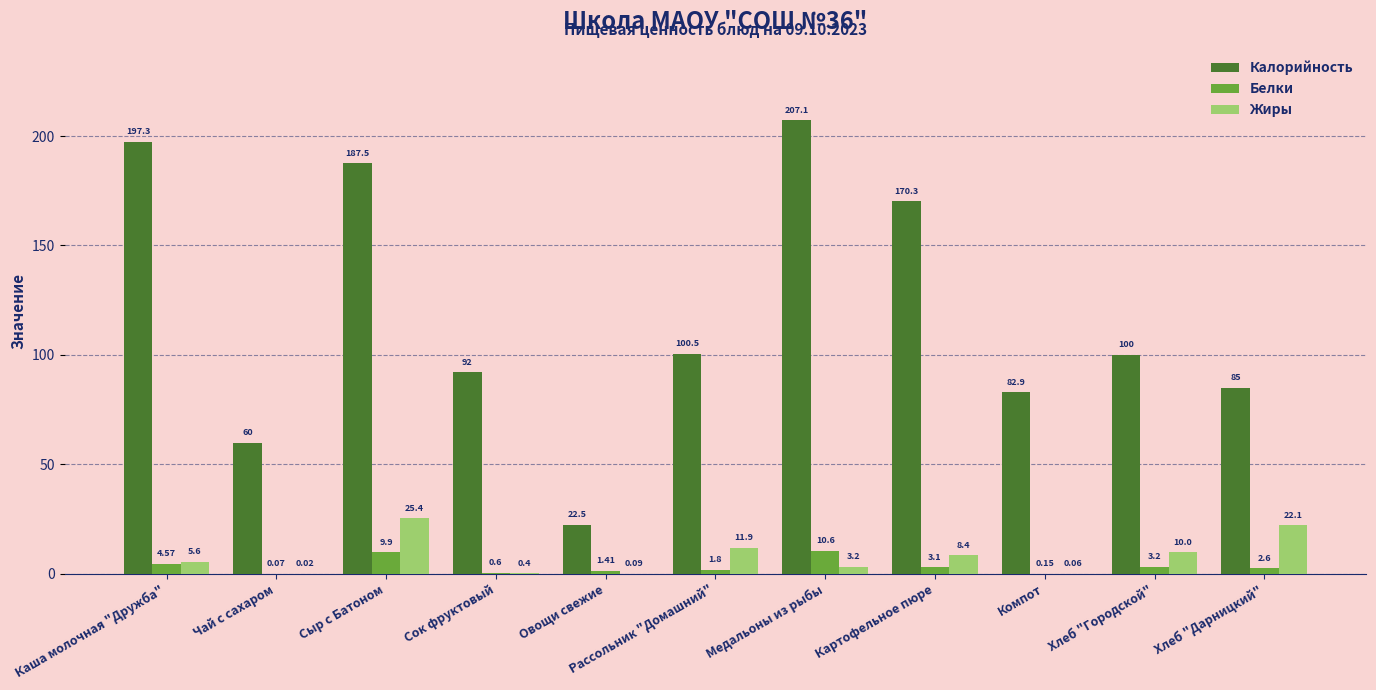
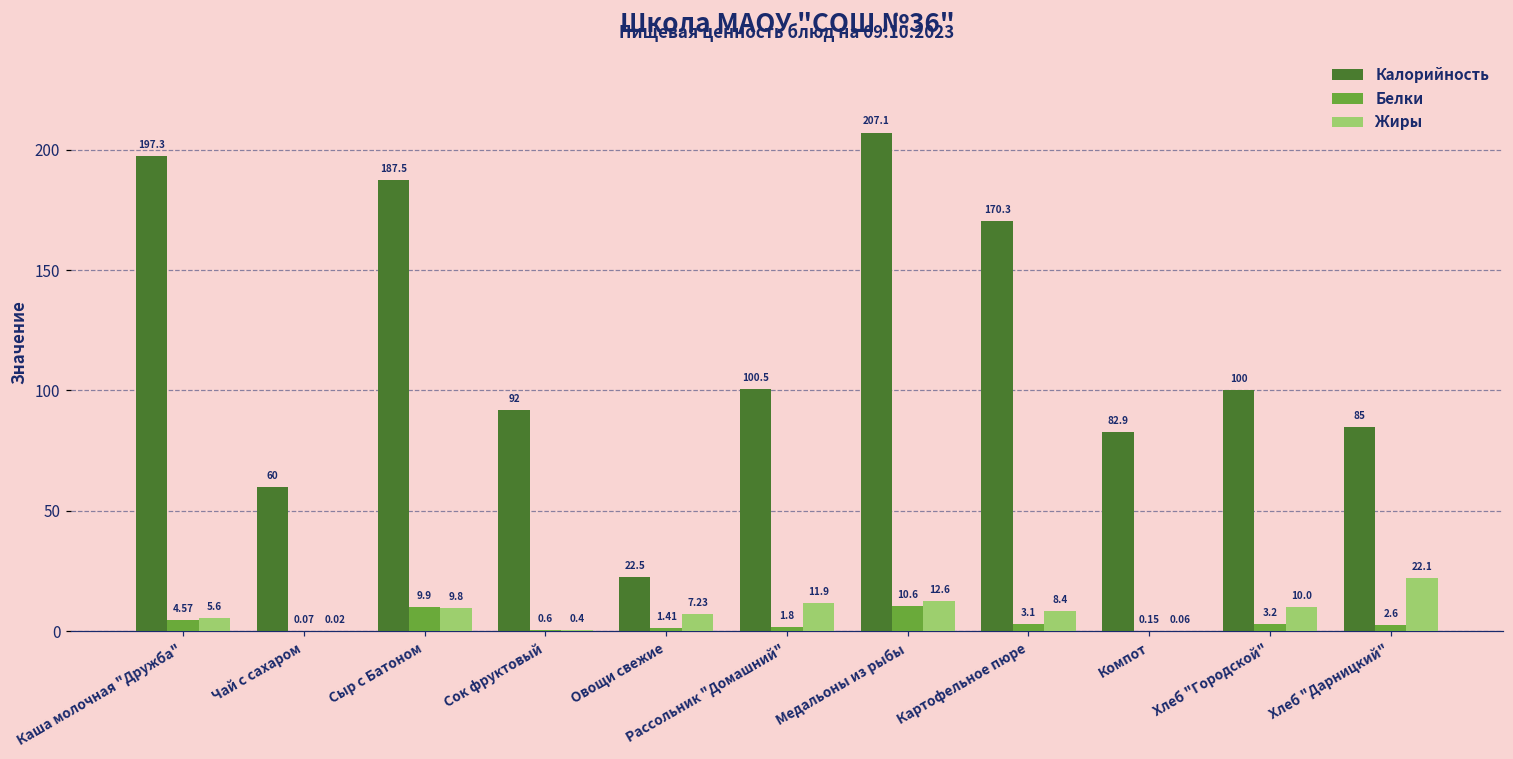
  {
    "Жиры": {
      "Каша молочная \"Дружба\"": 5.6,
      "Чай с сахаром": 0.02,
-     "Сыр с Батоном": 25.4,
+     "Сыр с Батоном": 9.8,
      "Сок фруктовый": 0.4,
-     "Овощи свежие": 0.09,
+     "Овощи свежие": 7.23,
      "Рассольник \"Домашний\"": 11.9,
-     "Медальоны из рыбы": 3.2,
+     "Медальоны из рыбы": 12.6,
      "Картофельное пюре": 8.4,
      "Компот": 0.06,
      "Хлеб \"Городской\"": 10.0,
      "Хлеб \"Дарницкий\"": 22.1
    }
  }
